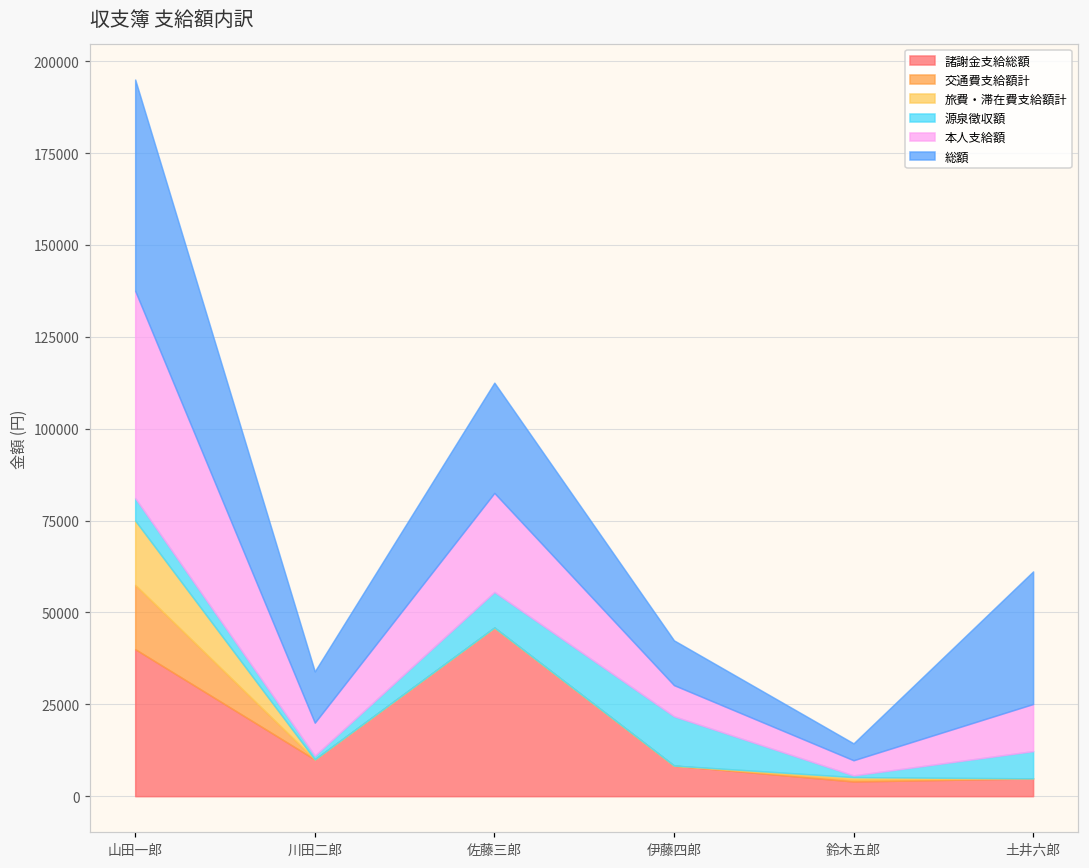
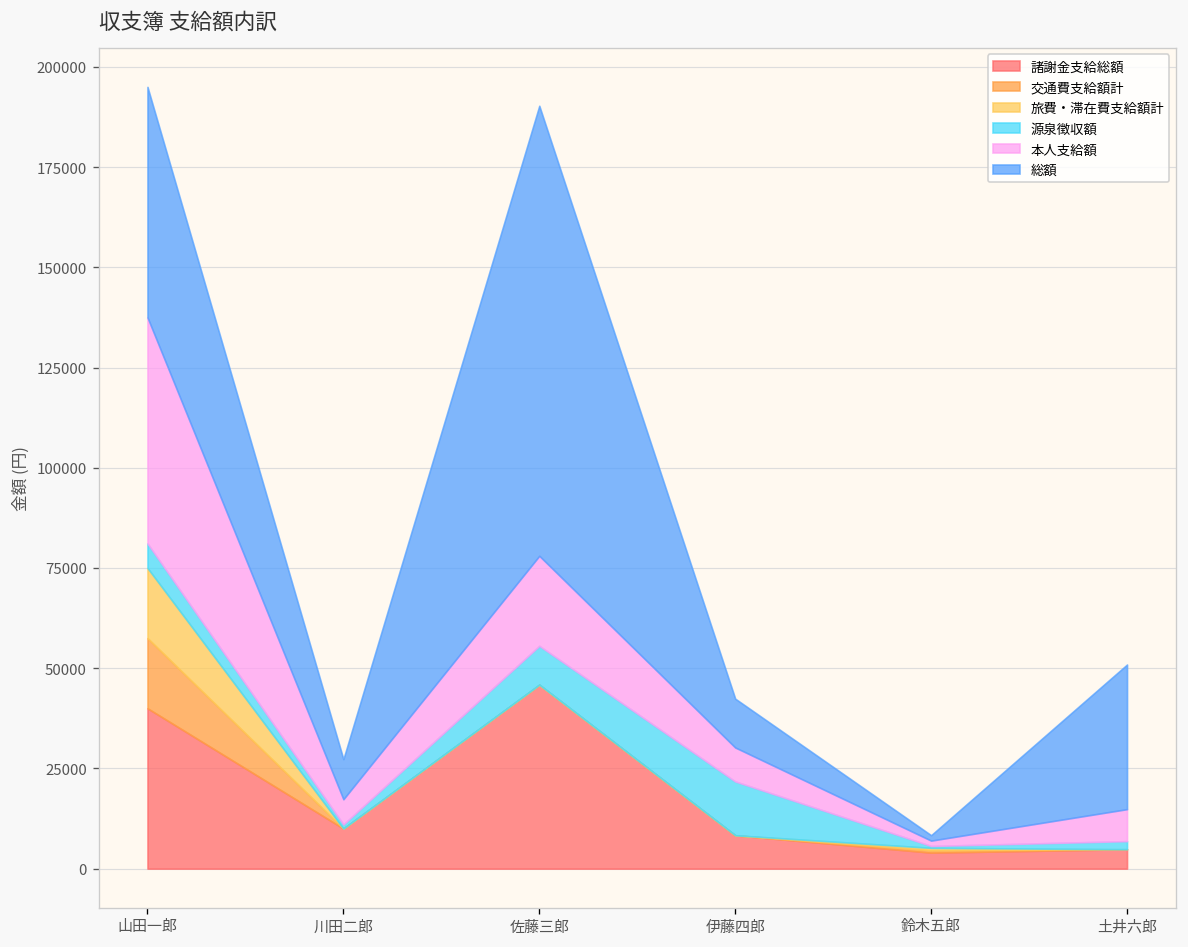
  {
    "諸謝金支給総額": {
      "山田一郎": 40000
    },
    "源泉徴収額": {
      "山田一郎": 6000,
      "川田二郎": 1000,
      "佐藤三郎": 10000,
      "伊藤四郎": 13000,
-     "土井六郎": 7000
+     "土井六郎": 2000
    },
    "本人支給額": {
      "山田一郎": 56000,
-     "川田二郎": 9000,
-     "佐藤三郎": 27000,
+     "川田二郎": 6000,
+     "佐藤三郎": 22000,
      "伊藤四郎": 8000,
-     "鈴木五郎": 4000,
-     "土井六郎": 13000
+     "鈴木五郎": 1000,
+     "土井六郎": 8000
    },
    "総額": {
      "山田一郎": 58000,
-     "川田二郎": 14000,
-     "佐藤三郎": 30000,
+     "川田二郎": 10000,
+     "佐藤三郎": 112000,
      "伊藤四郎": 12000,
-     "鈴木五郎": 5000,
+     "鈴木五郎": 1000,
      "土井六郎": 36000
    }
  }
